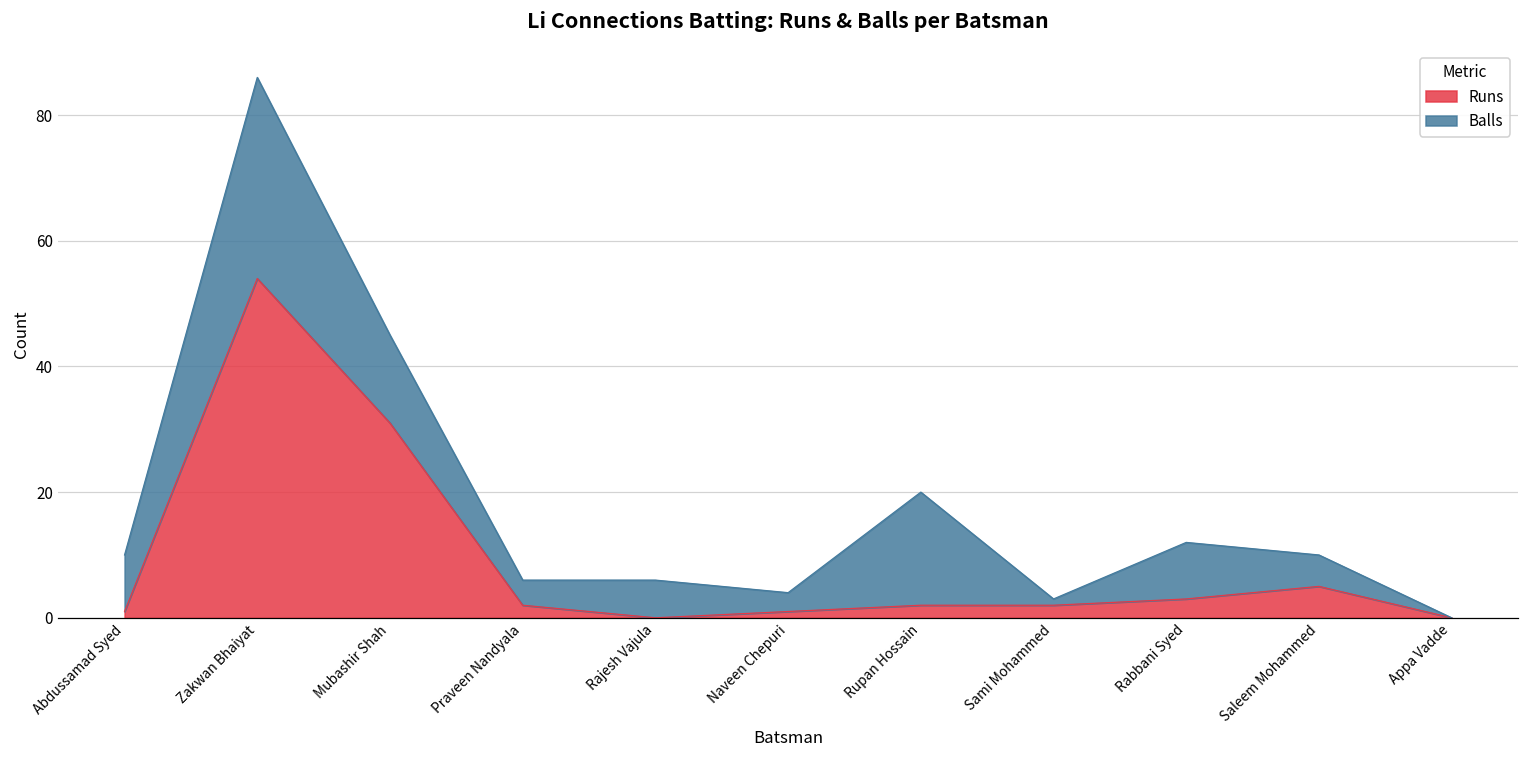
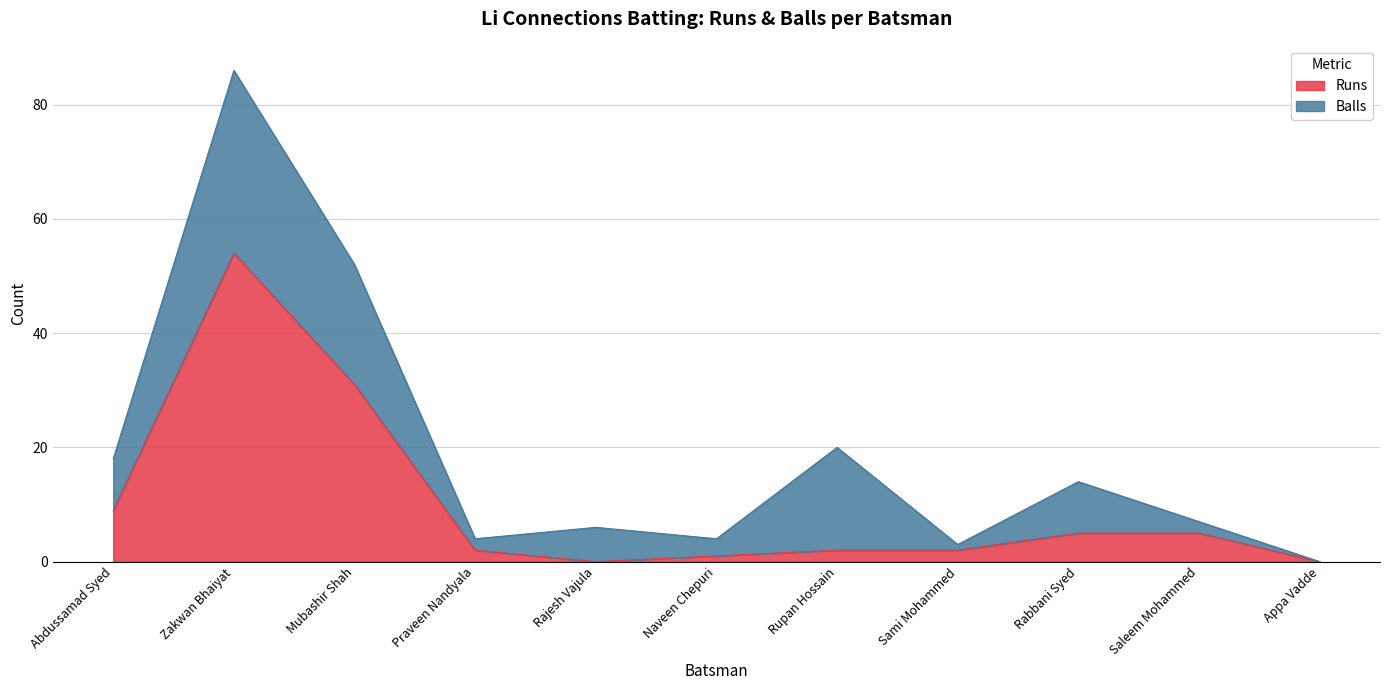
  {
    "Runs": {
-     "Abdussamad Syed": 1,
+     "Abdussamad Syed": 9,
      "Zakwan Bhaiyat": 54,
      "Mubashir Shah": 31,
      "Praveen Nandyala": 2,
      "Rajesh Vajula": 0,
      "Naveen Chepuri": 1,
      "Rupan Hossain": 2,
      "Sami Mohammed": 2,
-     "Rabbani Syed": 3,
+     "Rabbani Syed": 5,
      "Saleem Mohammed": 5
    },
    "Balls": {
      "Abdussamad Syed": 9,
      "Zakwan Bhaiyat": 32,
-     "Mubashir Shah": 14,
-     "Praveen Nandyala": 4,
+     "Mubashir Shah": 21,
+     "Praveen Nandyala": 2,
      "Rajesh Vajula": 6,
      "Naveen Chepuri": 3,
      "Rupan Hossain": 18,
      "Sami Mohammed": 1,
      "Rabbani Syed": 9,
-     "Saleem Mohammed": 5
+     "Saleem Mohammed": 2
    }
  }
